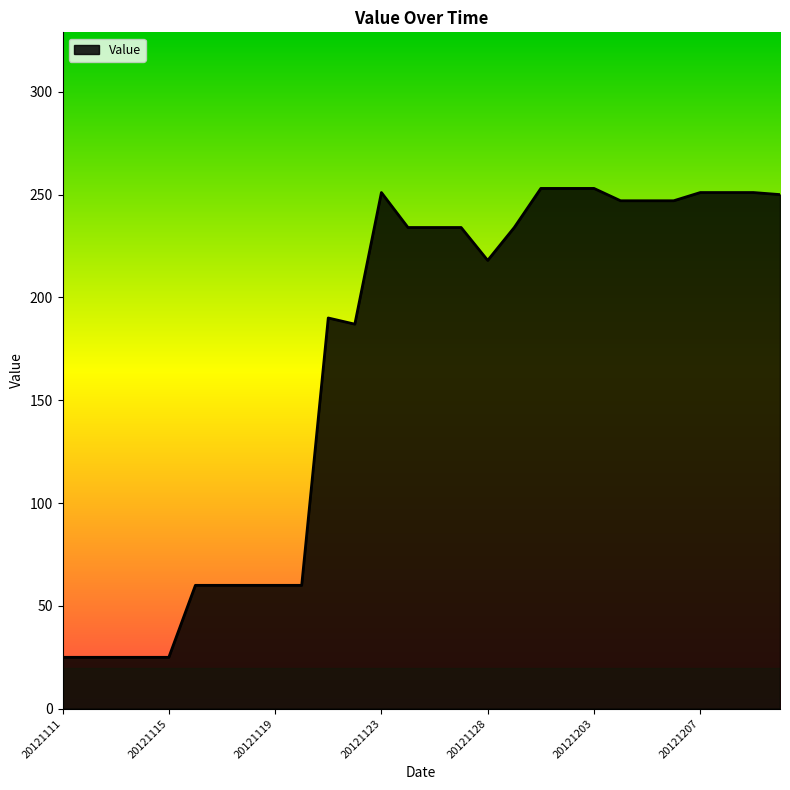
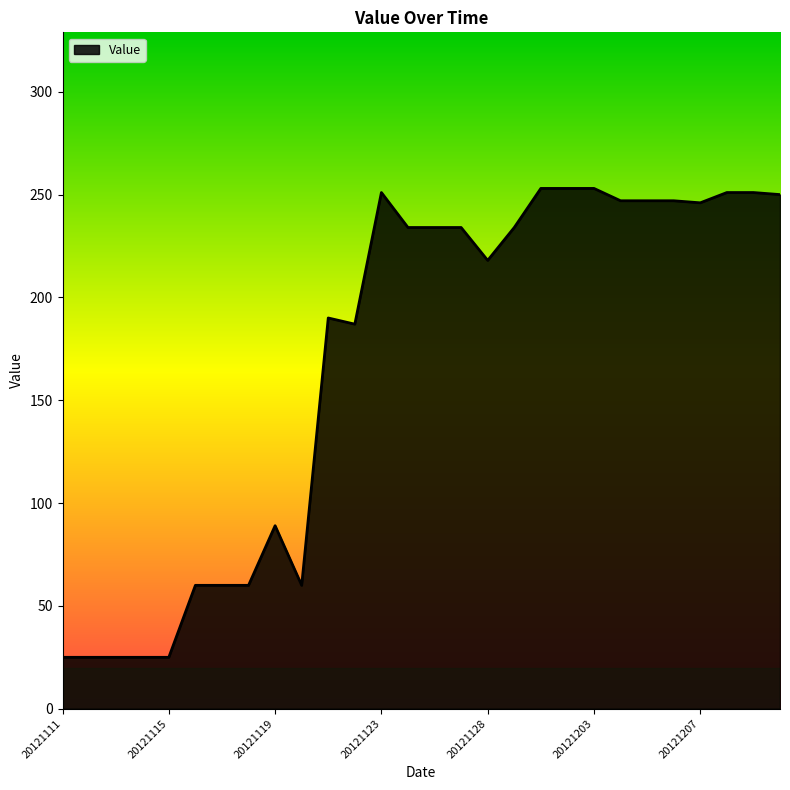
  {
    "20121111": 25,
    "20121115": 25,
-   "20121119": 60,
+   "20121119": 89,
    "20121123": 251,
    "20121128": 218,
    "20121203": 253,
-   "20121207": 251
+   "20121207": 246
  }
